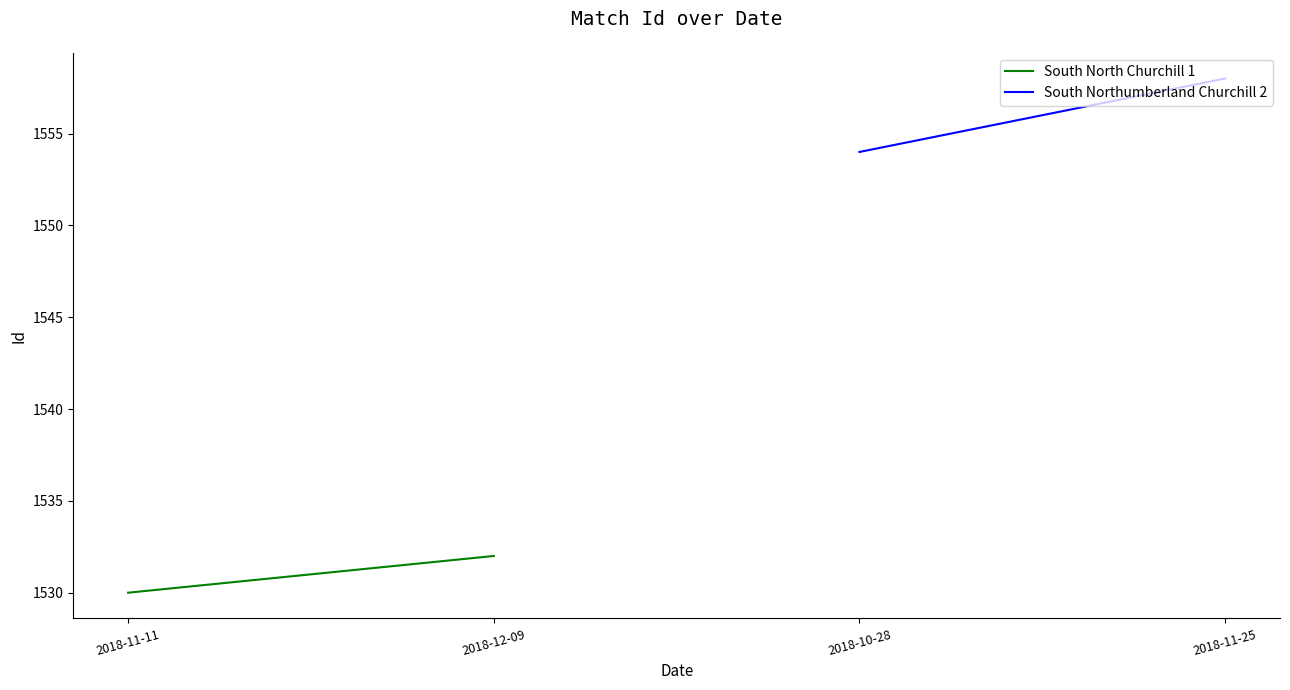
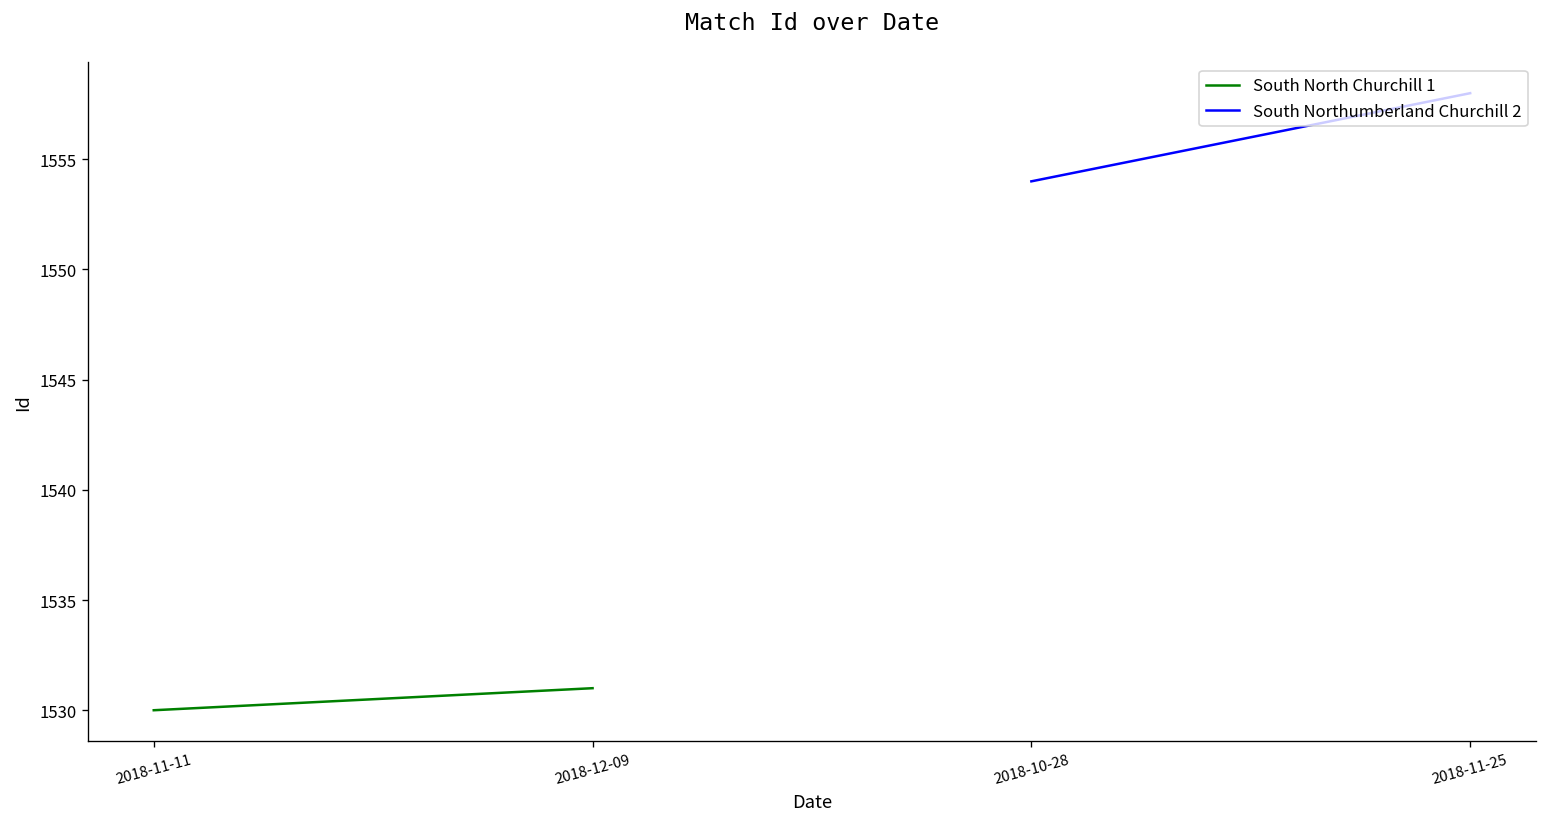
  {
    "South North Churchill 1": {
      "2018-11-11": 1530,
-     "2018-12-09": 1532
+     "2018-12-09": 1531
    },
    "South Northumberland Churchill 2": {
      "2018-10-28": 1554
    }
  }
